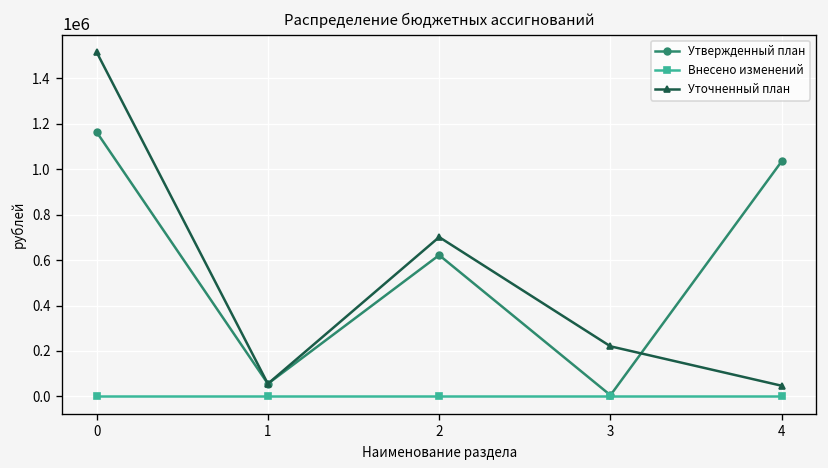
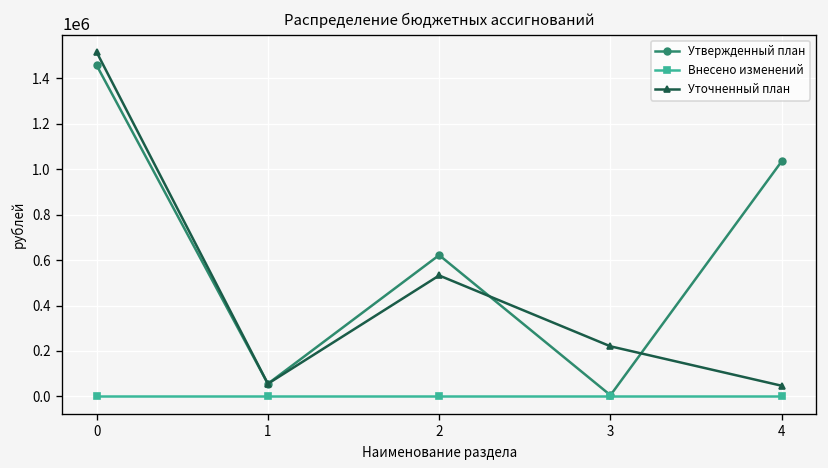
  {
    "Утвержденный план": {
-     "0": 1160000,
+     "0": 1460000,
      "2": 620000,
      "4": 1040000
    },
    "Внесено изменений": {
      "0": 0,
      "1": 0,
      "2": 0,
      "4": 0
    },
    "Уточненный план": {
      "0": 1520000,
-     "2": 700000,
+     "2": 530000,
      "3": 220000,
      "4": 50000
    }
  }
